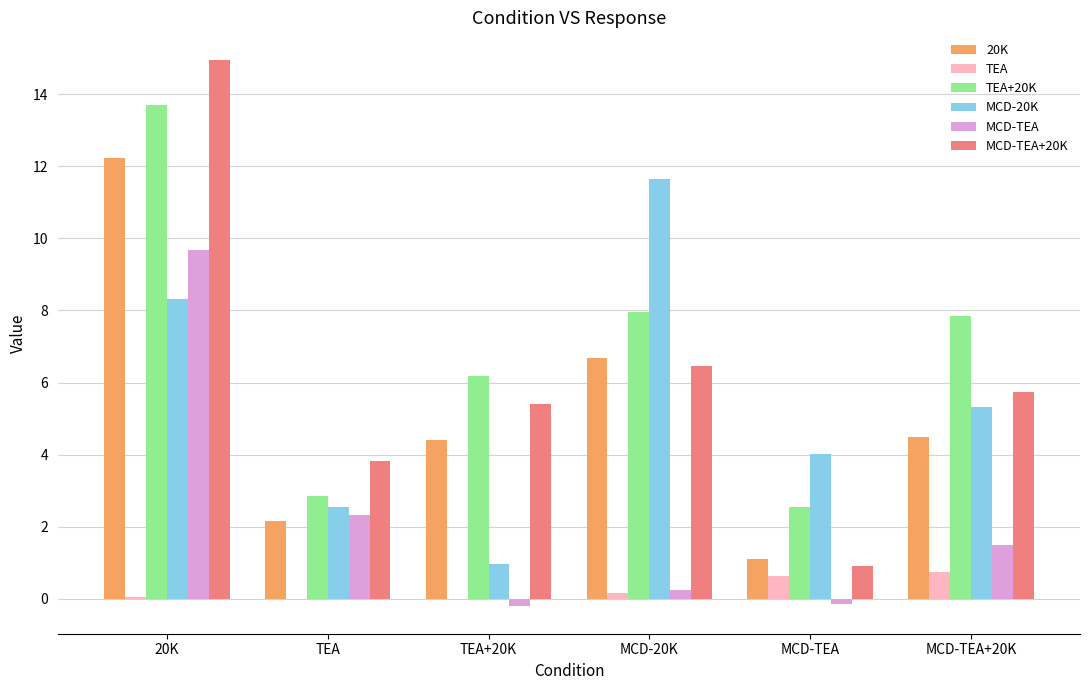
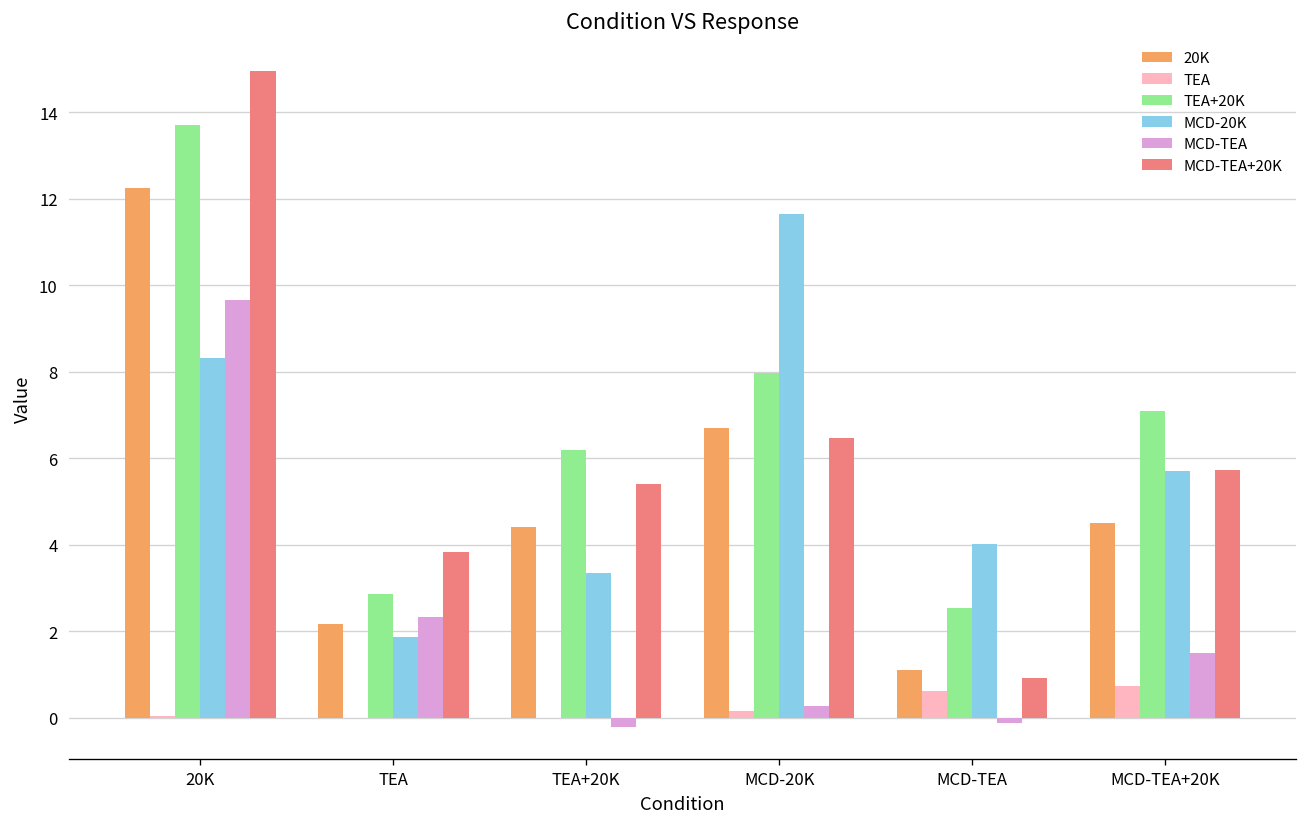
  {
    "TEA+20K": {
      "20K": 13.7,
      "TEA": 2.8,
      "TEA+20K": 6.2,
      "MCD-20K": 8.0,
      "MCD-TEA": 2.5,
-     "MCD-TEA+20K": 7.8
+     "MCD-TEA+20K": 7.1
    },
    "MCD-20K": {
      "20K": 8.3,
-     "TEA": 2.5,
-     "TEA+20K": 1.0,
+     "TEA": 1.9,
+     "TEA+20K": 3.3,
      "MCD-20K": 11.6,
      "MCD-TEA": 4.0,
-     "MCD-TEA+20K": 5.3
+     "MCD-TEA+20K": 5.7
    }
  }
